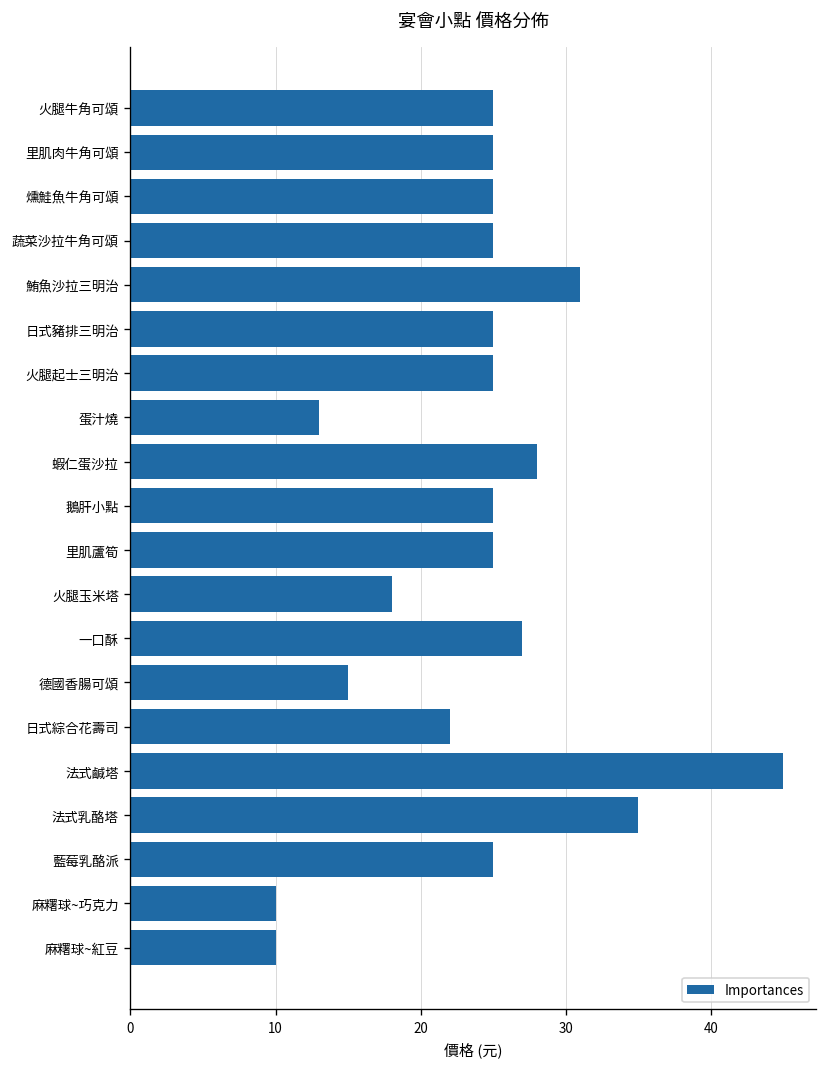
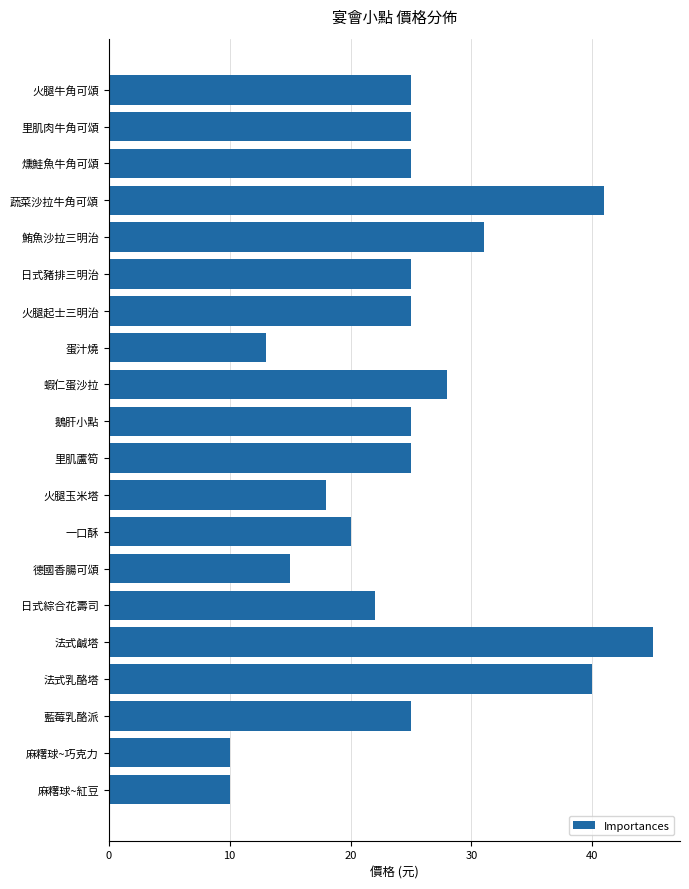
  {
    "火腿牛角可頌": 25,
    "里肌肉牛角可頌": 25,
    "燻鮭魚牛角可頌": 25,
-   "蔬菜沙拉牛角可頌": 25,
+   "蔬菜沙拉牛角可頌": 41,
    "鮪魚沙拉三明治": 31,
    "日式豬排三明治": 25,
    "火腿起士三明治": 25,
    "蛋汁燒": 13,
    "蝦仁蛋沙拉": 28,
    "鵝肝小點": 25,
    "里肌蘆筍": 25,
    "火腿玉米塔": 18,
-   "一口酥": 27,
+   "一口酥": 20,
    "德國香腸可頌": 15,
    "日式綜合花壽司": 22,
    "法式鹹塔": 45,
-   "法式乳酪塔": 35,
+   "法式乳酪塔": 40,
    "藍莓乳酪派": 25,
    "麻糬球~巧克力": 10,
    "麻糬球~紅豆": 10
  }
